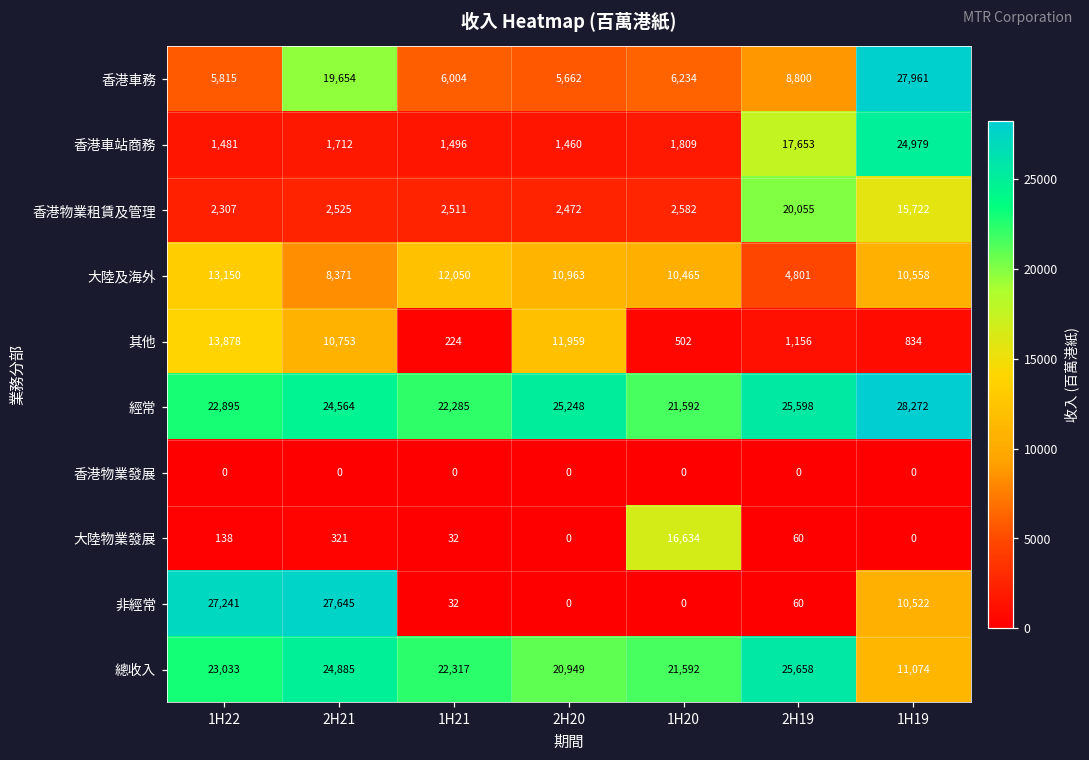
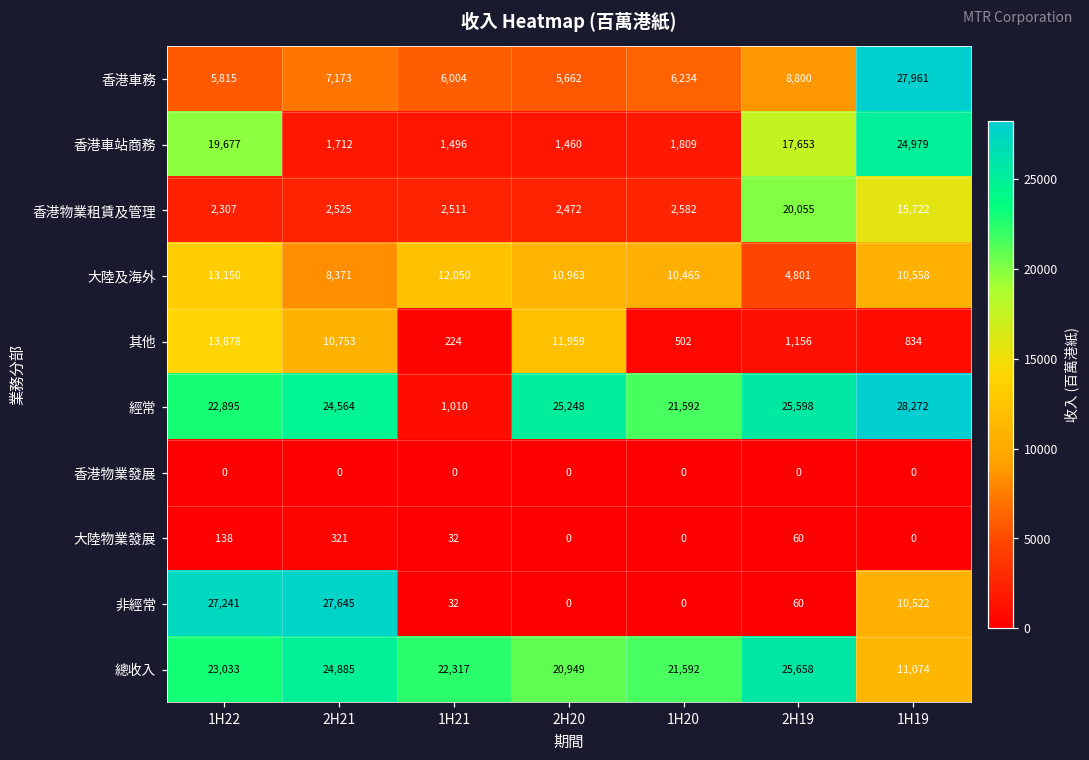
  {
    "香港車務": {
      "1H22": "5,815",
-     "2H21": "19,654",
+     "2H21": "7,173",
      "1H21": "6,004",
      "2H20": "5,662",
      "1H20": "6,234",
      "2H19": "8,800",
      "1H19": "27,961"
    },
    "香港車站商務": {
-     "1H22": "1,481",
+     "1H22": "19,677",
      "2H21": "1,712",
      "1H21": "1,496",
      "2H20": "1,460",
      "1H20": "1,809",
      "2H19": "17,653",
      "1H19": "24,979"
    },
    "香港物業租賃及管理": {
      "1H22": "2,307",
      "2H21": "2,525",
      "1H21": "2,511",
      "2H20": "2,472",
      "1H20": "2,582",
      "2H19": "20,055",
      "1H19": "15,722"
    },
    "大陸及海外": {
      "1H22": "13,150",
      "2H21": "8,371",
      "1H21": "12,050",
      "2H20": "10,963",
      "1H20": "10,465",
      "2H19": "4,801",
      "1H19": "10,558"
    },
    "其他": {
      "1H22": "13,878",
      "2H21": "10,753",
      "1H21": "224",
      "2H20": "11,959",
      "1H20": "502",
      "2H19": "1,156",
      "1H19": "834"
    },
    "經常": {
      "1H22": "22,895",
      "2H21": "24,564",
-     "1H21": "22,285",
+     "1H21": "1,010",
      "2H20": "25,248",
      "1H20": "21,592",
      "2H19": "25,598",
      "1H19": "28,272"
    },
    "香港物業發展": {
      "1H22": "0",
      "2H21": "0",
      "1H21": "0",
      "2H20": "0",
      "1H20": "0",
      "2H19": "0",
      "1H19": "0"
    },
    "大陸物業發展": {
      "1H22": "138",
      "2H21": "321",
      "1H21": "32",
      "2H20": "0",
-     "1H20": "16,634",
+     "1H20": "0",
      "2H19": "60",
      "1H19": "0"
    },
    "非經常": {
      "1H22": "27,241",
      "2H21": "27,645",
      "1H21": "32",
      "2H20": "0",
      "1H20": "0",
      "2H19": "60",
      "1H19": "10,522"
    },
    "總收入": {
      "1H22": "23,033",
      "2H21": "24,885",
      "1H21": "22,317",
      "2H20": "20,949",
      "1H20": "21,592",
      "2H19": "25,658",
      "1H19": "11,074"
    }
  }
